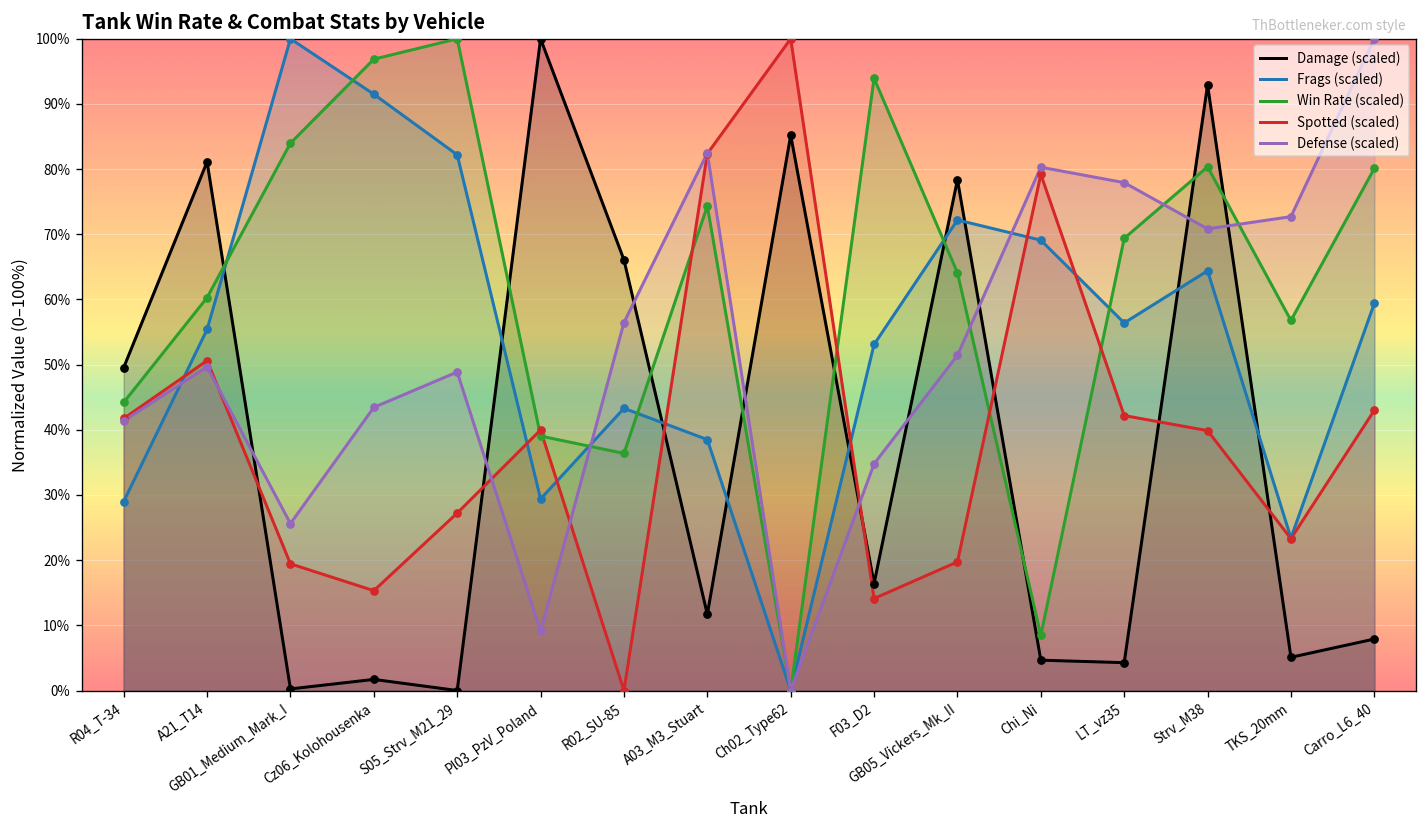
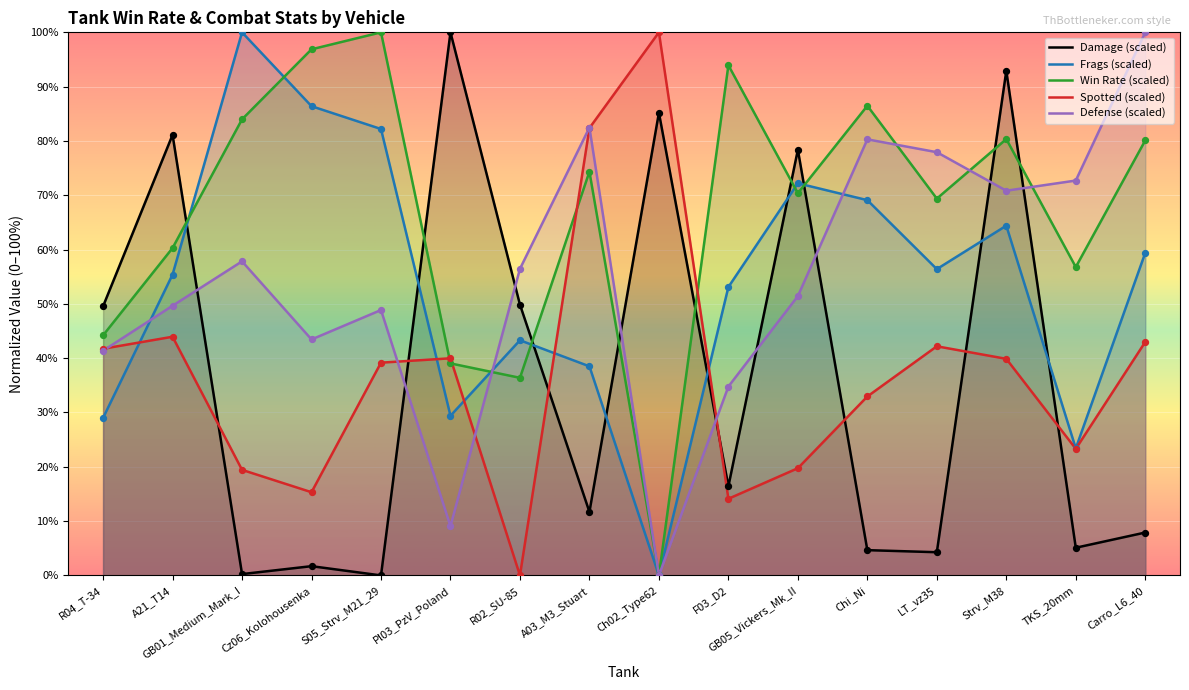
  {
    "Damage (scaled)": {
      "R04_T-34": "50%",
      "A21_T14": "81%",
      "GB01_Medium_Mark_I": "0%",
      "Cz06_Kolohousenka": "2%",
      "S05_Strv_M21_29": "0%",
      "Pl03_PzV_Poland": "100%",
-     "R02_SU-85": "66%",
+     "R02_SU-85": "50%",
      "A03_M3_Stuart": "12%",
      "Ch02_Type62": "85%",
      "F03_D2": "16%",
      "GB05_Vickers_Mk_II": "78%",
      "Chi_Ni": "5%",
      "LT_vz35": "4%",
      "Strv_M38": "93%",
      "TKS_20mm": "5%",
      "Carro_L6_40": "8%"
    },
    "Frags (scaled)": {
      "R04_T-34": "29%",
      "A21_T14": "55%",
      "GB01_Medium_Mark_I": "100%",
-     "Cz06_Kolohousenka": "92%",
+     "Cz06_Kolohousenka": "86%",
      "S05_Strv_M21_29": "82%",
      "Pl03_PzV_Poland": "29%",
      "R02_SU-85": "43%",
      "A03_M3_Stuart": "39%",
      "F03_D2": "53%",
      "GB05_Vickers_Mk_II": "72%",
      "Chi_Ni": "69%",
      "LT_vz35": "56%",
      "Strv_M38": "64%",
      "Carro_L6_40": "59%"
    },
    "Win Rate (scaled)": {
      "R04_T-34": "44%",
      "A21_T14": "60%",
      "GB01_Medium_Mark_I": "84%",
      "Cz06_Kolohousenka": "97%",
      "S05_Strv_M21_29": "100%",
      "Pl03_PzV_Poland": "39%",
      "R02_SU-85": "36%",
      "A03_M3_Stuart": "74%",
      "F03_D2": "94%",
-     "GB05_Vickers_Mk_II": "64%",
-     "Chi_Ni": "8%",
+     "GB05_Vickers_Mk_II": "70%",
+     "Chi_Ni": "86%",
      "LT_vz35": "69%",
      "Strv_M38": "80%",
      "TKS_20mm": "57%",
      "Carro_L6_40": "80%"
    },
    "Spotted (scaled)": {
-     "A21_T14": "51%",
+     "A21_T14": "44%",
      "GB01_Medium_Mark_I": "19%",
      "Cz06_Kolohousenka": "15%",
-     "S05_Strv_M21_29": "27%",
+     "S05_Strv_M21_29": "39%",
      "Pl03_PzV_Poland": "40%",
      "R02_SU-85": "0%",
      "Ch02_Type62": "100%",
      "F03_D2": "14%",
      "GB05_Vickers_Mk_II": "20%",
-     "Chi_Ni": "79%",
+     "Chi_Ni": "33%",
      "LT_vz35": "42%",
      "Strv_M38": "40%",
      "Carro_L6_40": "43%"
    },
    "Defense (scaled)": {
      "A21_T14": "50%",
-     "GB01_Medium_Mark_I": "26%",
+     "GB01_Medium_Mark_I": "58%",
      "Cz06_Kolohousenka": "43%",
      "S05_Strv_M21_29": "49%",
      "Pl03_PzV_Poland": "9%",
      "R02_SU-85": "56%",
      "F03_D2": "35%",
      "GB05_Vickers_Mk_II": "51%",
      "Chi_Ni": "80%",
      "LT_vz35": "78%",
      "Strv_M38": "71%",
      "TKS_20mm": "73%",
      "Carro_L6_40": "100%"
    }
  }
